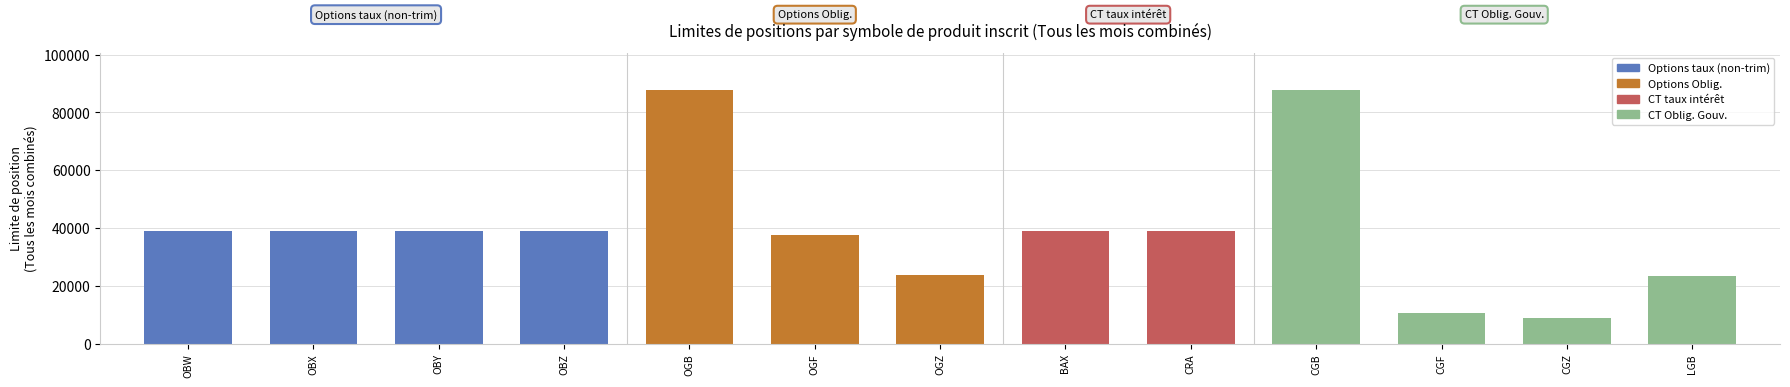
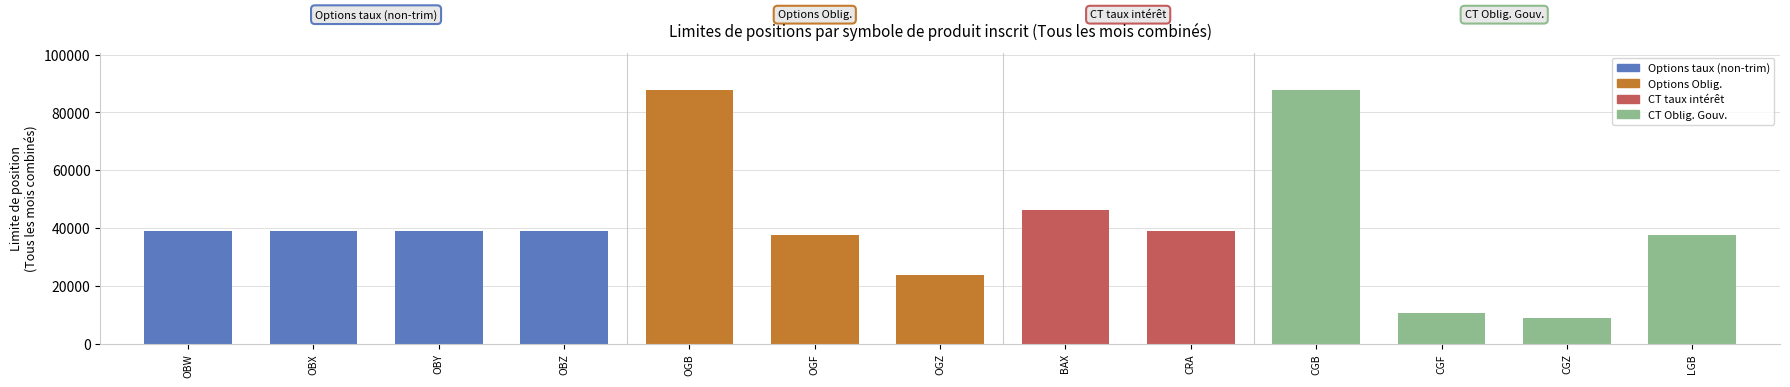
  {
    "OBW": 39000,
    "OBX": 39000,
    "OBY": 39000,
    "OBZ": 39000,
    "OGB": 88000,
    "OGF": 38000,
    "OGZ": 24000,
-   "BAX": 39000,
+   "BAX": 46000,
    "CRA": 39000,
    "CGB": 88000,
    "CGF": 11000,
    "CGZ": 9000,
-   "LGB": 23000
+   "LGB": 37000
  }
